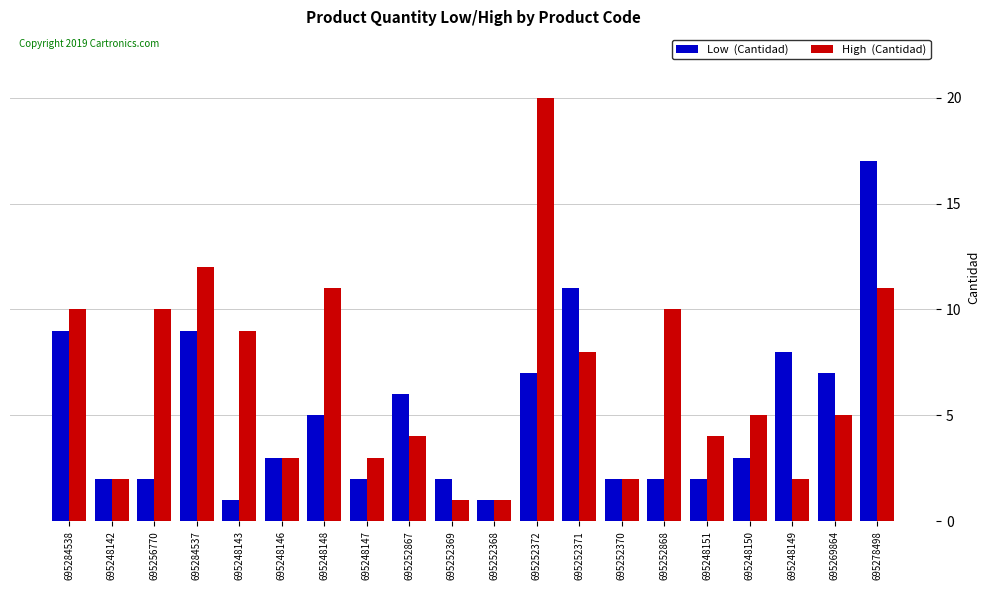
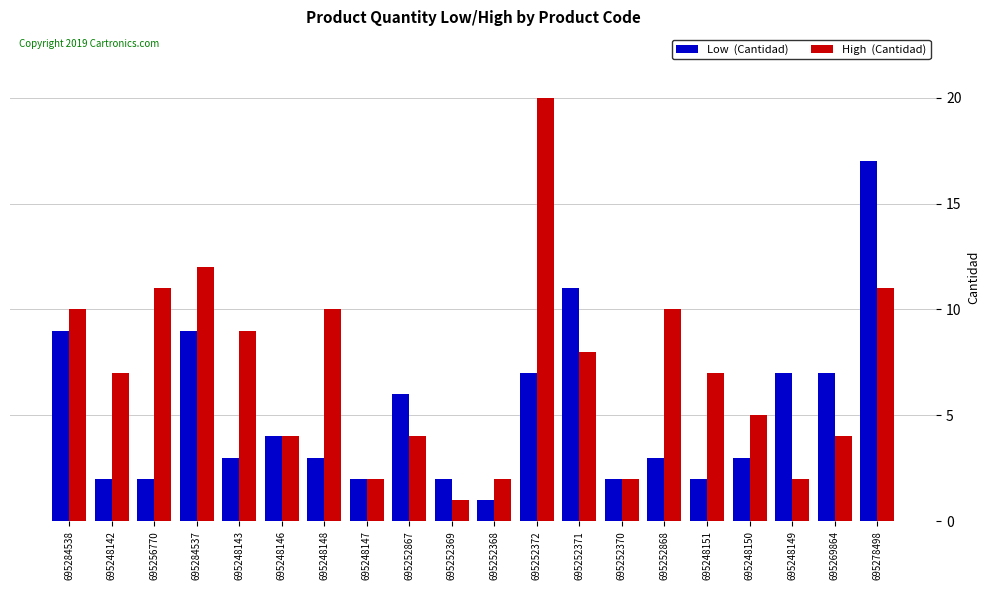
  {
    "Low (Cantidad)": {
      "695284538": 9,
      "695248142": 2,
      "695256770": 2,
      "695284537": 9,
-     "695248143": 1,
-     "695248146": 3,
-     "695248148": 5,
+     "695248143": 3,
+     "695248146": 4,
+     "695248148": 3,
      "695248147": 2,
      "695252867": 6,
      "695252369": 2,
      "695252368": 1,
      "695252372": 7,
      "695252371": 11,
      "695252370": 2,
-     "695252868": 2,
+     "695252868": 3,
      "695248151": 2,
      "695248150": 3,
-     "695248149": 8,
+     "695248149": 7,
      "695269864": 7,
      "695278498": 17
    },
    "High (Cantidad)": {
      "695284538": 10,
-     "695248142": 2,
-     "695256770": 10,
+     "695248142": 7,
+     "695256770": 11,
      "695284537": 12,
      "695248143": 9,
-     "695248146": 3,
-     "695248148": 11,
-     "695248147": 3,
+     "695248146": 4,
+     "695248148": 10,
+     "695248147": 2,
      "695252867": 4,
      "695252369": 1,
-     "695252368": 1,
+     "695252368": 2,
      "695252372": 20,
      "695252371": 8,
      "695252370": 2,
      "695252868": 10,
-     "695248151": 4,
+     "695248151": 7,
      "695248150": 5,
      "695248149": 2,
-     "695269864": 5,
+     "695269864": 4,
      "695278498": 11
    }
  }
